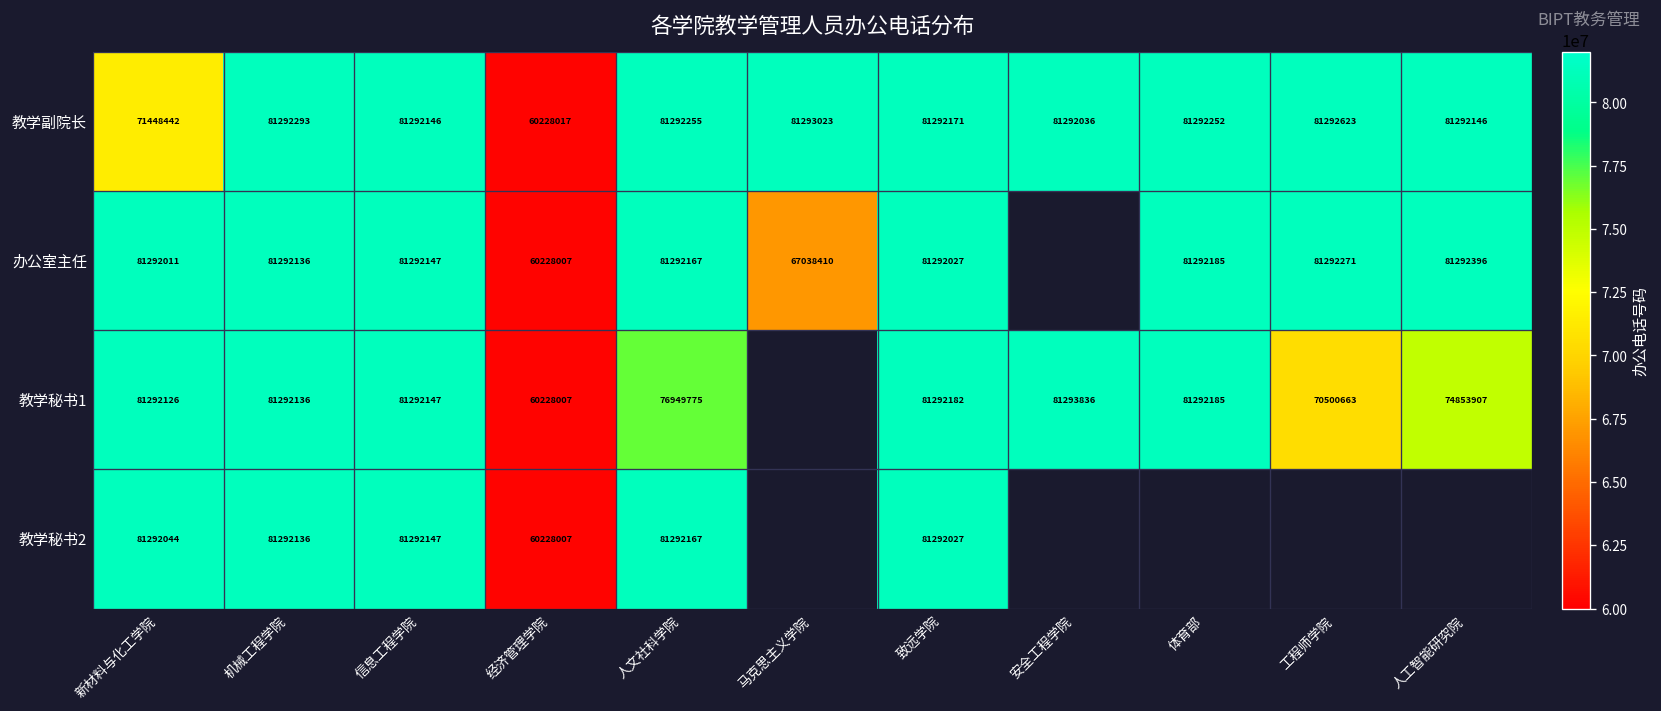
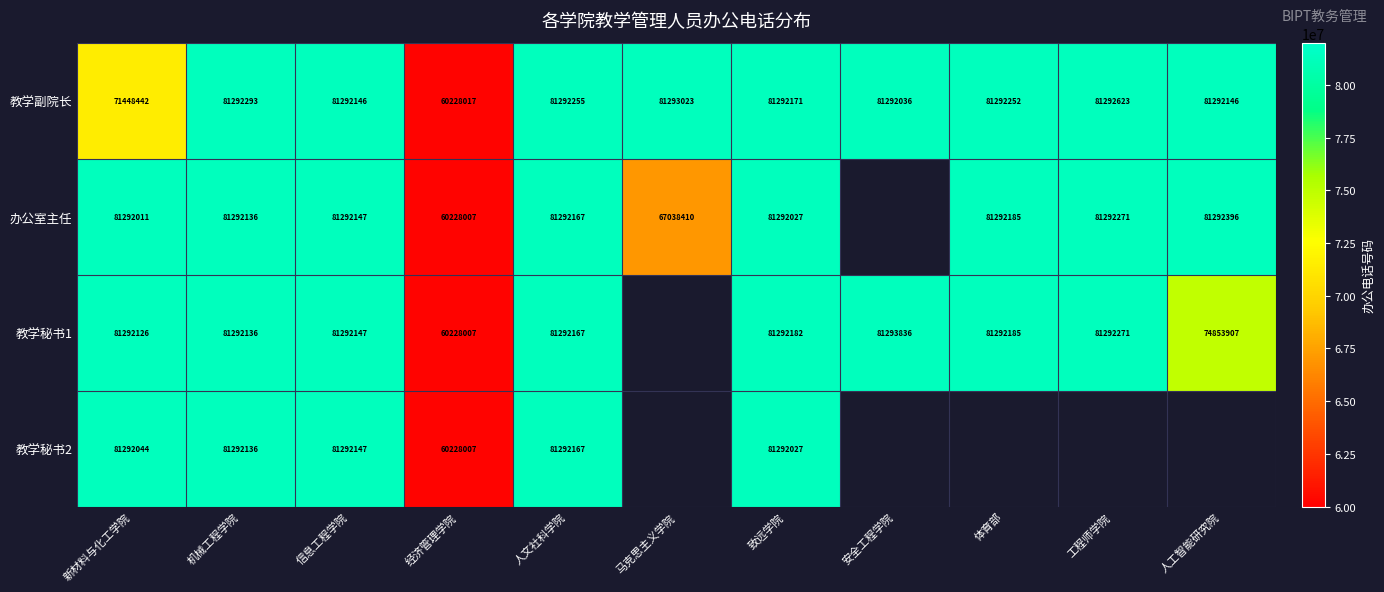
  {
    "教学副院长": {
      "新材料与化工学院": 71448442,
      "机械工程学院": 81292293,
      "信息工程学院": 81292146,
      "经济管理学院": 60228017,
      "人文社科学院": 81292255,
      "马克思主义学院": 81293023,
      "致远学院": 81292171,
      "安全工程学院": 81292036,
      "体育部": 81292252,
      "工程师学院": 81292623,
      "人工智能研究院": 81292146
    },
    "办公室主任": {
      "新材料与化工学院": 81292011,
      "机械工程学院": 81292136,
      "信息工程学院": 81292147,
      "经济管理学院": 60228007,
      "人文社科学院": 81292167,
      "马克思主义学院": 67038410,
      "致远学院": 81292027,
      "体育部": 81292185,
      "工程师学院": 81292271,
      "人工智能研究院": 81292396
    },
    "教学秘书1": {
      "新材料与化工学院": 81292126,
      "机械工程学院": 81292136,
      "信息工程学院": 81292147,
      "经济管理学院": 60228007,
-     "人文社科学院": 76949775,
+     "人文社科学院": 81292167,
      "致远学院": 81292182,
      "安全工程学院": 81293836,
      "体育部": 81292185,
-     "工程师学院": 70500663,
+     "工程师学院": 81292271,
      "人工智能研究院": 74853907
    },
    "教学秘书2": {
      "新材料与化工学院": 81292044,
      "机械工程学院": 81292136,
      "信息工程学院": 81292147,
      "经济管理学院": 60228007,
      "人文社科学院": 81292167,
      "致远学院": 81292027
    }
  }
